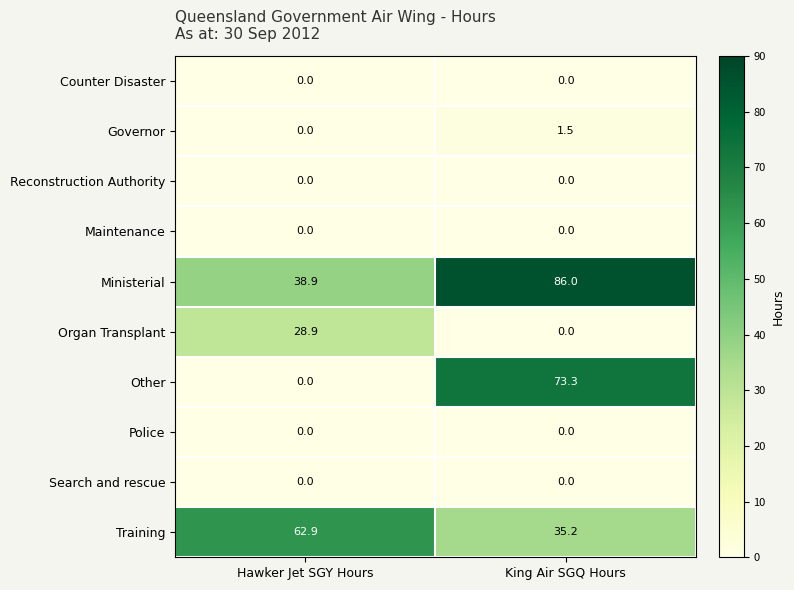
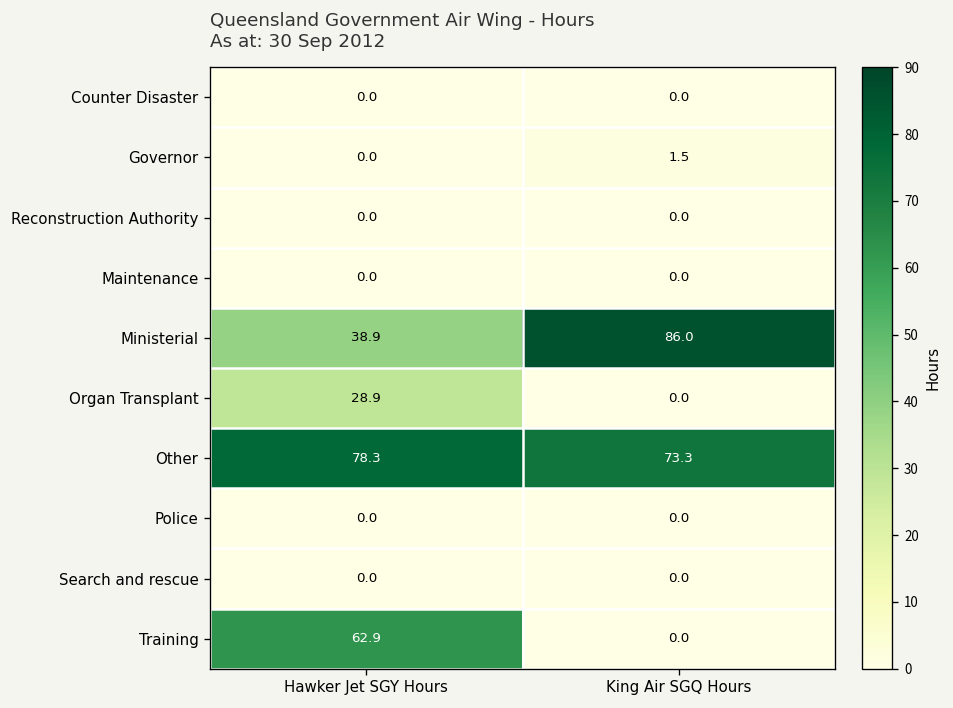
  {
    "Counter Disaster": {
      "Hawker Jet SGY Hours": 0.0,
      "King Air SGQ Hours": 0.0
    },
    "Governor": {
      "Hawker Jet SGY Hours": 0.0,
      "King Air SGQ Hours": 1.5
    },
    "Reconstruction Authority": {
      "Hawker Jet SGY Hours": 0.0,
      "King Air SGQ Hours": 0.0
    },
    "Maintenance": {
      "Hawker Jet SGY Hours": 0.0,
      "King Air SGQ Hours": 0.0
    },
    "Ministerial": {
      "Hawker Jet SGY Hours": 38.9,
      "King Air SGQ Hours": 86.0
    },
    "Organ Transplant": {
      "Hawker Jet SGY Hours": 28.9,
      "King Air SGQ Hours": 0.0
    },
    "Other": {
-     "Hawker Jet SGY Hours": 0.0,
+     "Hawker Jet SGY Hours": 78.3,
      "King Air SGQ Hours": 73.3
    },
    "Police": {
      "Hawker Jet SGY Hours": 0.0,
      "King Air SGQ Hours": 0.0
    },
    "Search and rescue": {
      "Hawker Jet SGY Hours": 0.0,
      "King Air SGQ Hours": 0.0
    },
    "Training": {
      "Hawker Jet SGY Hours": 62.9,
-     "King Air SGQ Hours": 35.2
+     "King Air SGQ Hours": 0.0
    }
  }
